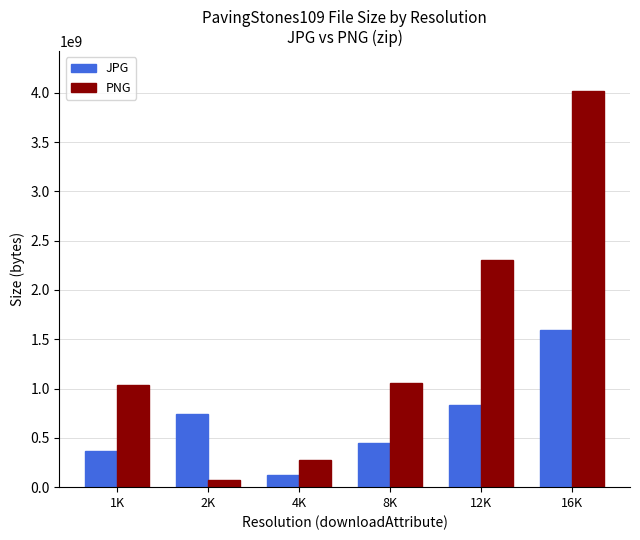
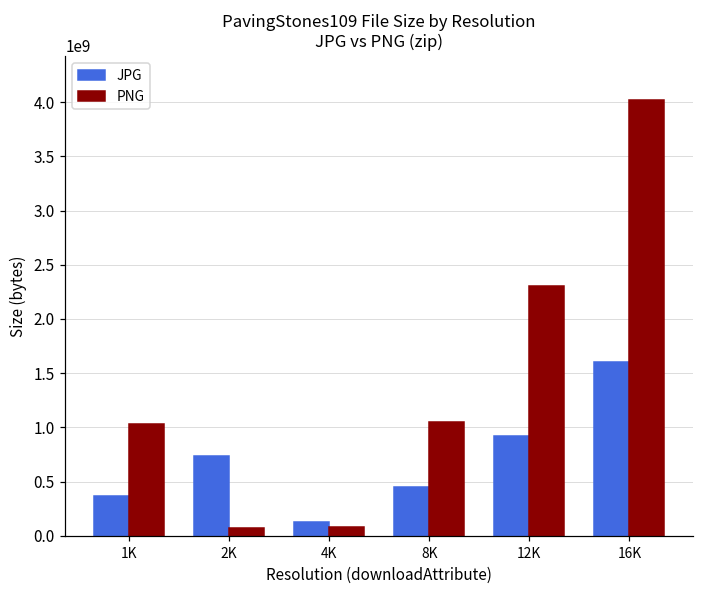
  {
    "JPG": {
      "1K": 400000000,
      "2K": 700000000,
      "4K": 100000000,
      "8K": 400000000,
-     "12K": 800000000,
+     "12K": 900000000,
      "16K": 1600000000
    },
    "PNG": {
      "1K": 1000000000,
      "2K": 100000000,
-     "4K": 300000000,
+     "4K": 100000000,
      "8K": 1100000000,
      "12K": 2300000000,
      "16K": 4000000000
    }
  }
